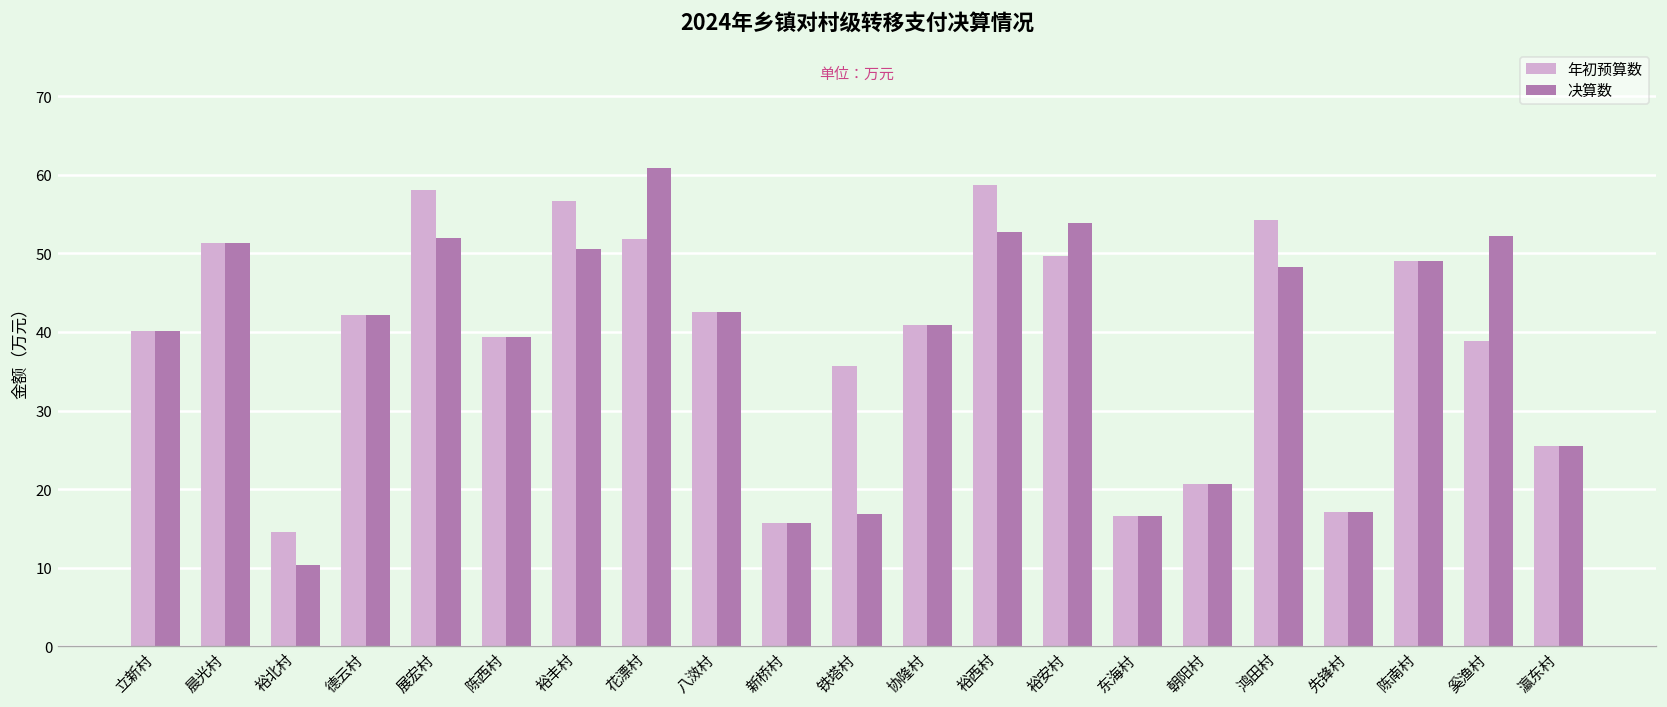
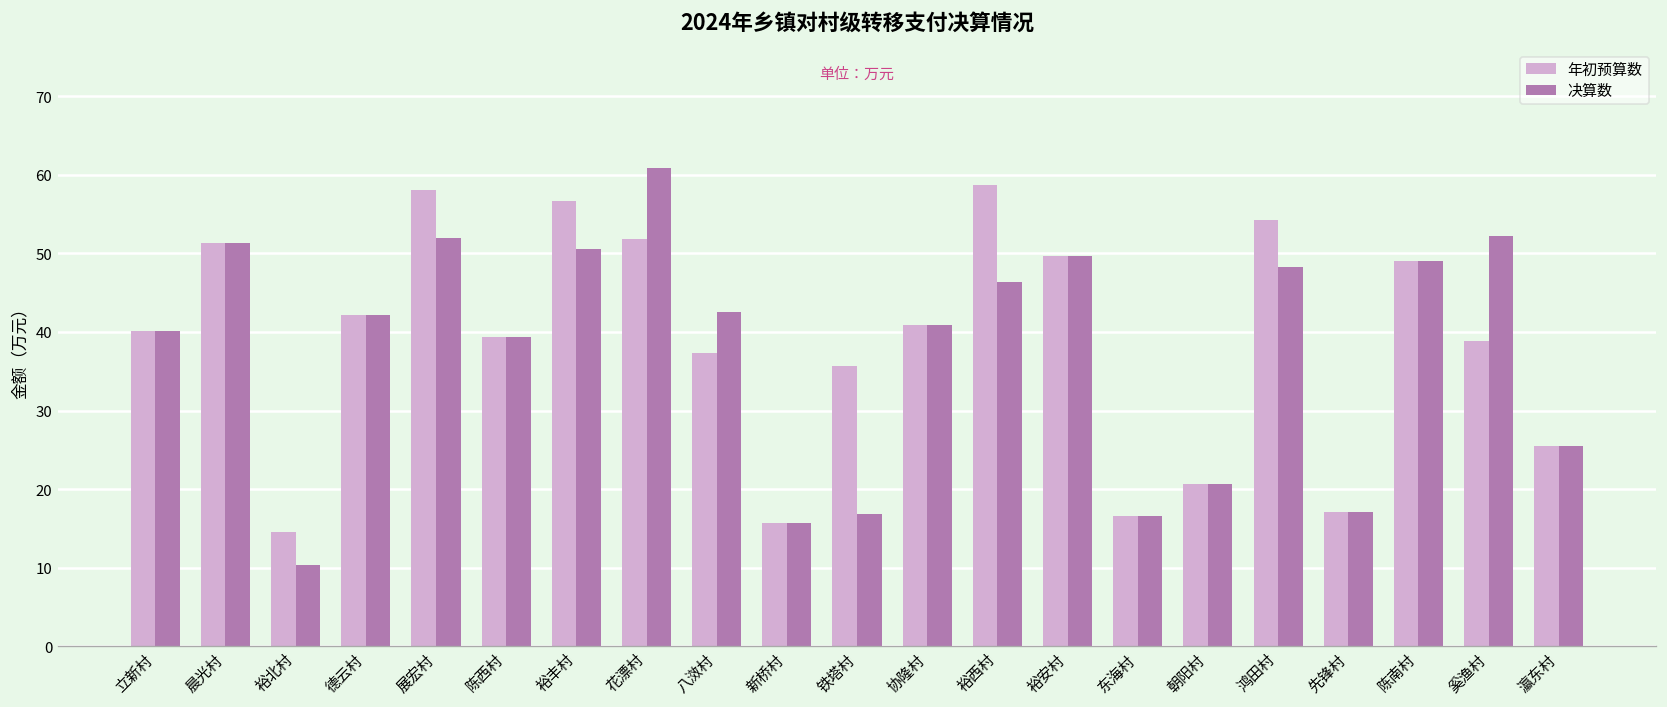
  {
    "年初预算数": {
      "立新村": 40,
      "晨光村": 51,
      "裕北村": 15,
      "德云村": 42,
      "展宏村": 58,
      "陈西村": 39,
      "裕丰村": 57,
      "花漂村": 52,
-     "八滧村": 43,
+     "八滧村": 37,
      "新桥村": 16,
      "铁塔村": 36,
      "协隆村": 41,
      "裕西村": 59,
      "裕安村": 50,
      "东海村": 17,
      "朝阳村": 21,
      "鸿田村": 54,
      "先锋村": 17,
      "陈南村": 49,
      "奚渔村": 39,
      "瀛东村": 26
    },
    "决算数": {
      "立新村": 40,
      "晨光村": 51,
      "裕北村": 10,
      "德云村": 42,
      "展宏村": 52,
      "陈西村": 39,
      "裕丰村": 51,
      "花漂村": 61,
      "八滧村": 43,
      "新桥村": 16,
      "铁塔村": 17,
      "协隆村": 41,
-     "裕西村": 53,
-     "裕安村": 54,
+     "裕西村": 46,
+     "裕安村": 50,
      "东海村": 17,
      "朝阳村": 21,
      "鸿田村": 48,
      "先锋村": 17,
      "陈南村": 49,
      "奚渔村": 52,
      "瀛东村": 26
    }
  }
